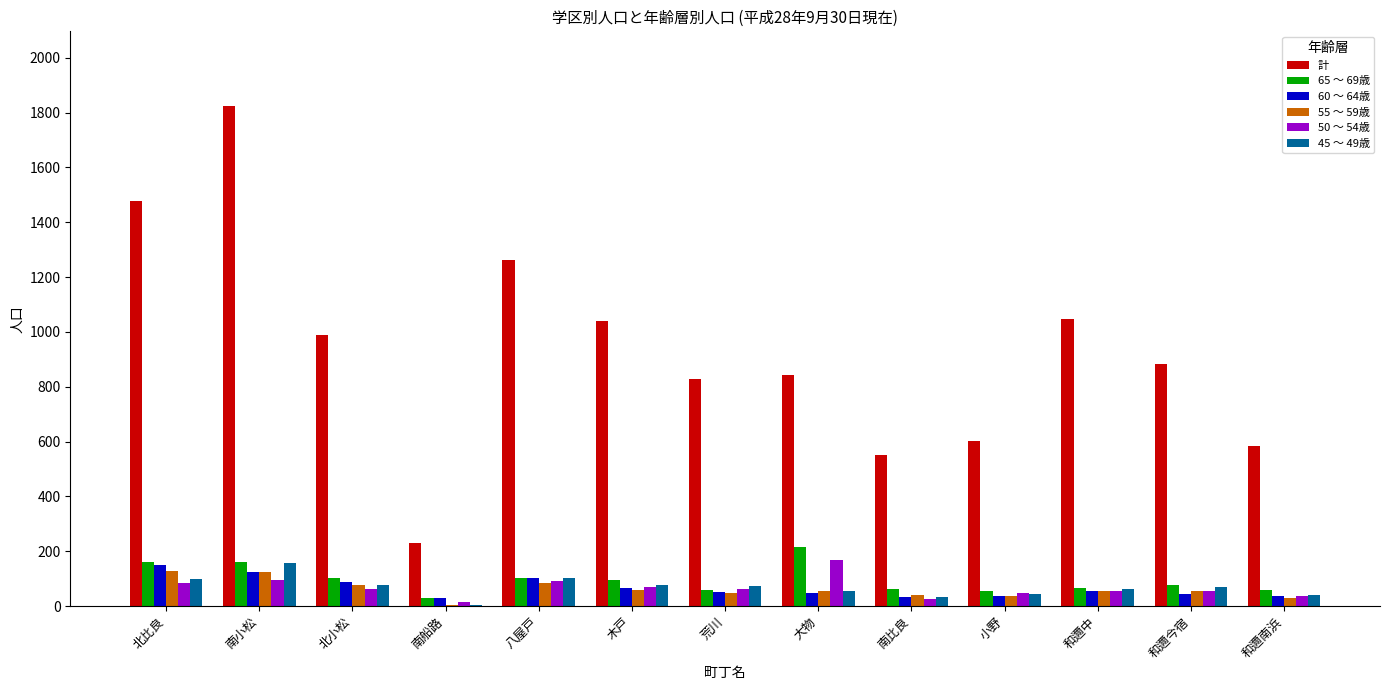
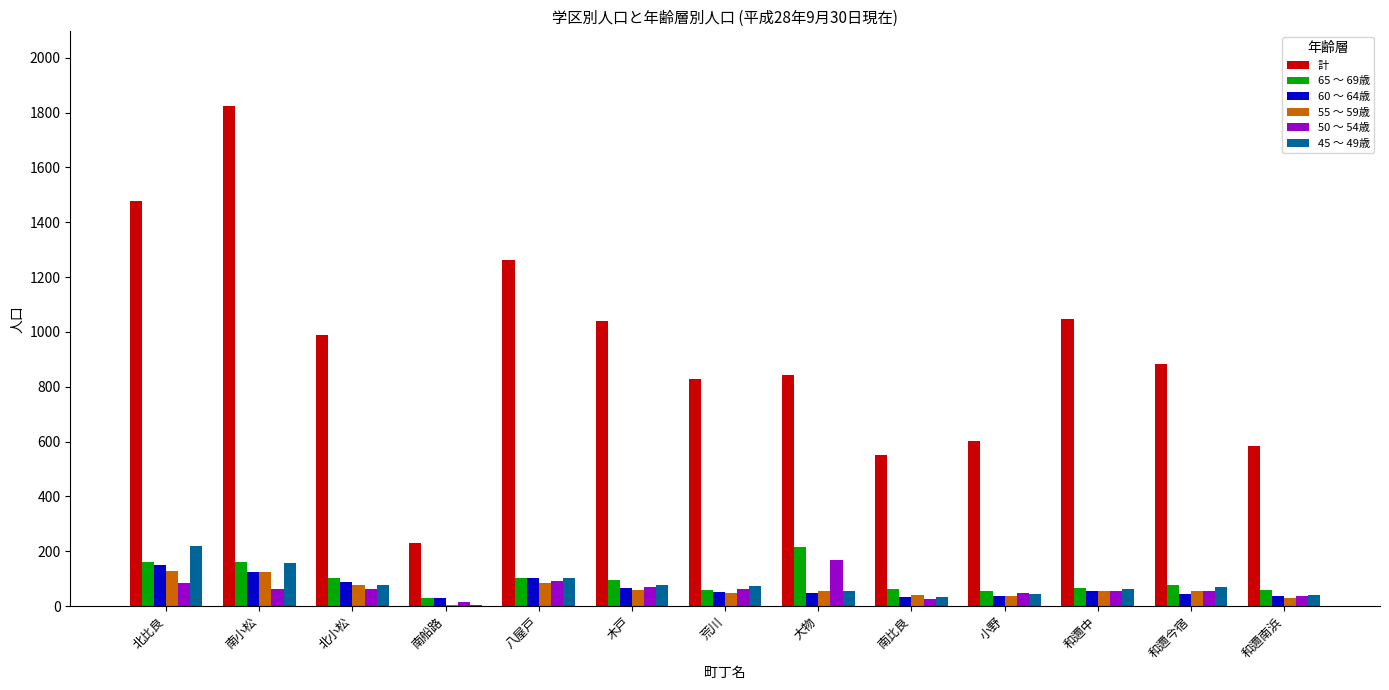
  {
    "計": {
      "北比良": 1480,
      "南小松": 1820,
      "北小松": 990,
      "南船路": 230,
      "八屋戸": 1260,
      "木戸": 1040,
      "荒川": 830,
      "大物": 840,
      "南比良": 550,
      "小野": 600,
      "和邇中": 1050,
      "和邇今宿": 890,
      "和邇南浜": 580
    },
    "65 ～ 69歳": {
      "北比良": 160,
      "南小松": 160,
      "北小松": 100,
      "南船路": 30,
      "八屋戸": 100,
      "木戸": 90,
      "荒川": 60,
      "大物": 220,
      "南比良": 60,
      "小野": 60,
      "和邇中": 70,
      "和邇今宿": 80,
      "和邇南浜": 60
    },
    "60 ～ 64歳": {
      "北比良": 150,
      "南小松": 120,
      "北小松": 90,
      "南船路": 30,
      "八屋戸": 100,
      "木戸": 70,
      "荒川": 50,
      "大物": 50,
      "南比良": 40,
      "小野": 40,
      "和邇中": 60,
      "和邇今宿": 50,
      "和邇南浜": 40
    },
    "55 ～ 59歳": {
      "北比良": 130,
      "南小松": 130,
      "北小松": 80,
      "八屋戸": 80,
      "木戸": 60,
      "荒川": 50,
      "大物": 60,
      "南比良": 40,
      "小野": 40,
      "和邇中": 60,
      "和邇今宿": 60,
      "和邇南浜": 30
    },
    "50 ～ 54歳": {
      "北比良": 80,
-     "南小松": 100,
+     "南小松": 60,
      "北小松": 60,
      "南船路": 20,
      "八屋戸": 90,
      "木戸": 70,
      "荒川": 60,
      "大物": 170,
      "南比良": 30,
      "小野": 50,
      "和邇中": 50,
      "和邇今宿": 60,
      "和邇南浜": 40
    },
    "45 ～ 49歳": {
-     "北比良": 100,
+     "北比良": 220,
      "南小松": 160,
      "北小松": 80,
      "八屋戸": 100,
      "木戸": 80,
      "荒川": 70,
      "大物": 60,
      "南比良": 30,
      "小野": 40,
      "和邇中": 60,
      "和邇今宿": 70,
      "和邇南浜": 40
    }
  }
